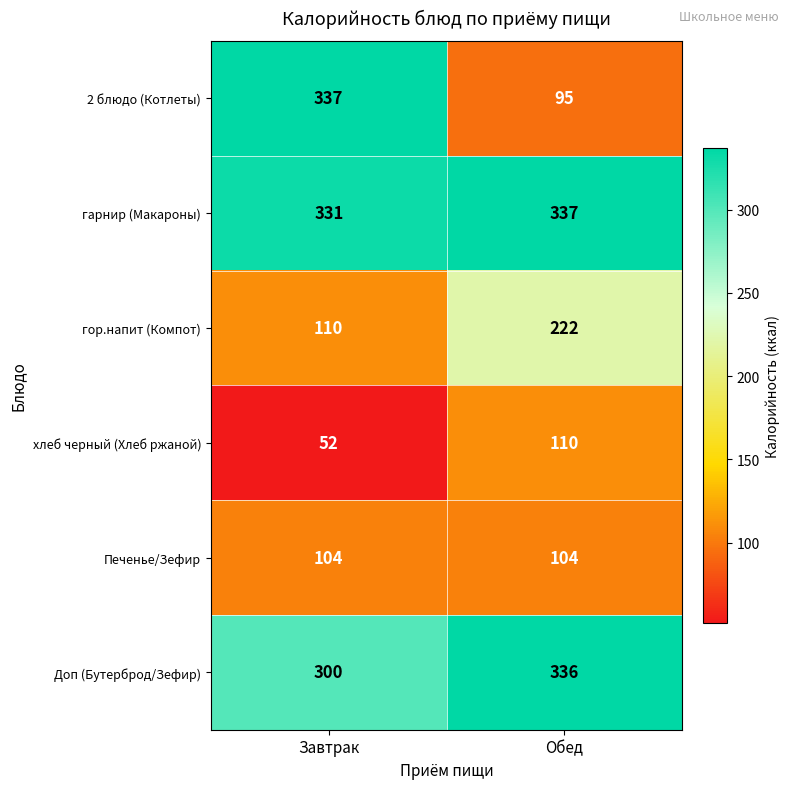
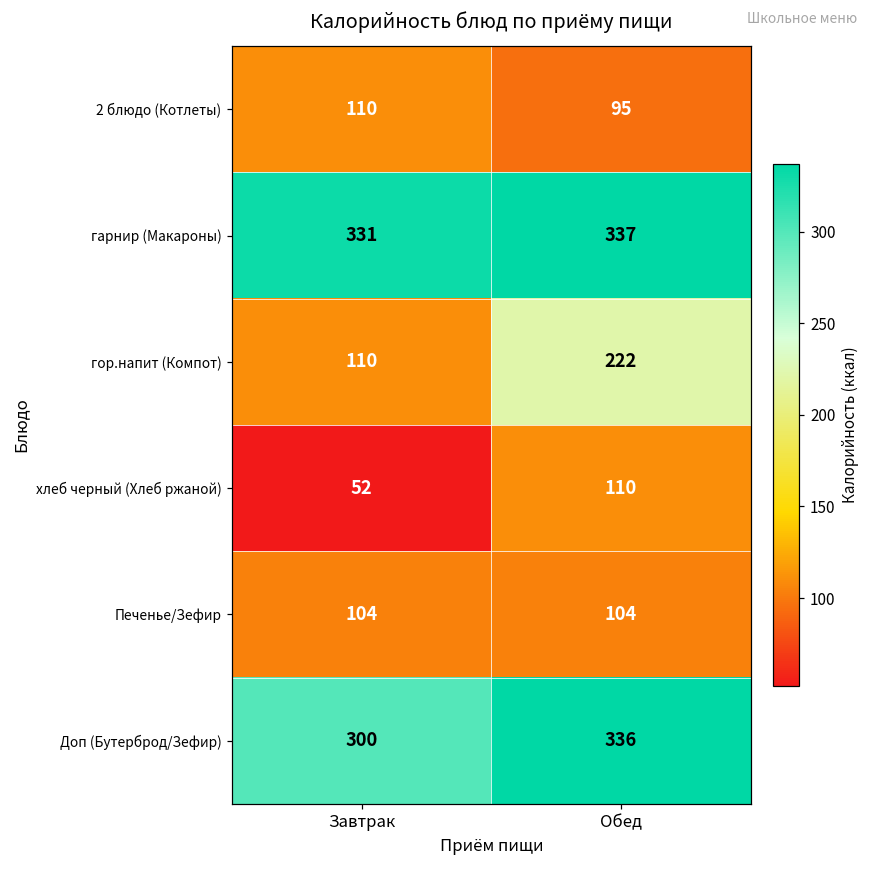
  {
    "2 блюдо (Котлеты)": {
-     "Завтрак": 337,
+     "Завтрак": 110,
      "Обед": 95
    },
    "гарнир (Макароны)": {
      "Завтрак": 331,
      "Обед": 337
    },
    "гор.напит (Компот)": {
      "Завтрак": 110,
      "Обед": 222
    },
    "хлеб черный (Хлеб ржаной)": {
      "Завтрак": 52,
      "Обед": 110
    },
    "Печенье/Зефир": {
      "Завтрак": 104,
      "Обед": 104
    },
    "Доп (Бутерброд/Зефир)": {
      "Завтрак": 300,
      "Обед": 336
    }
  }
